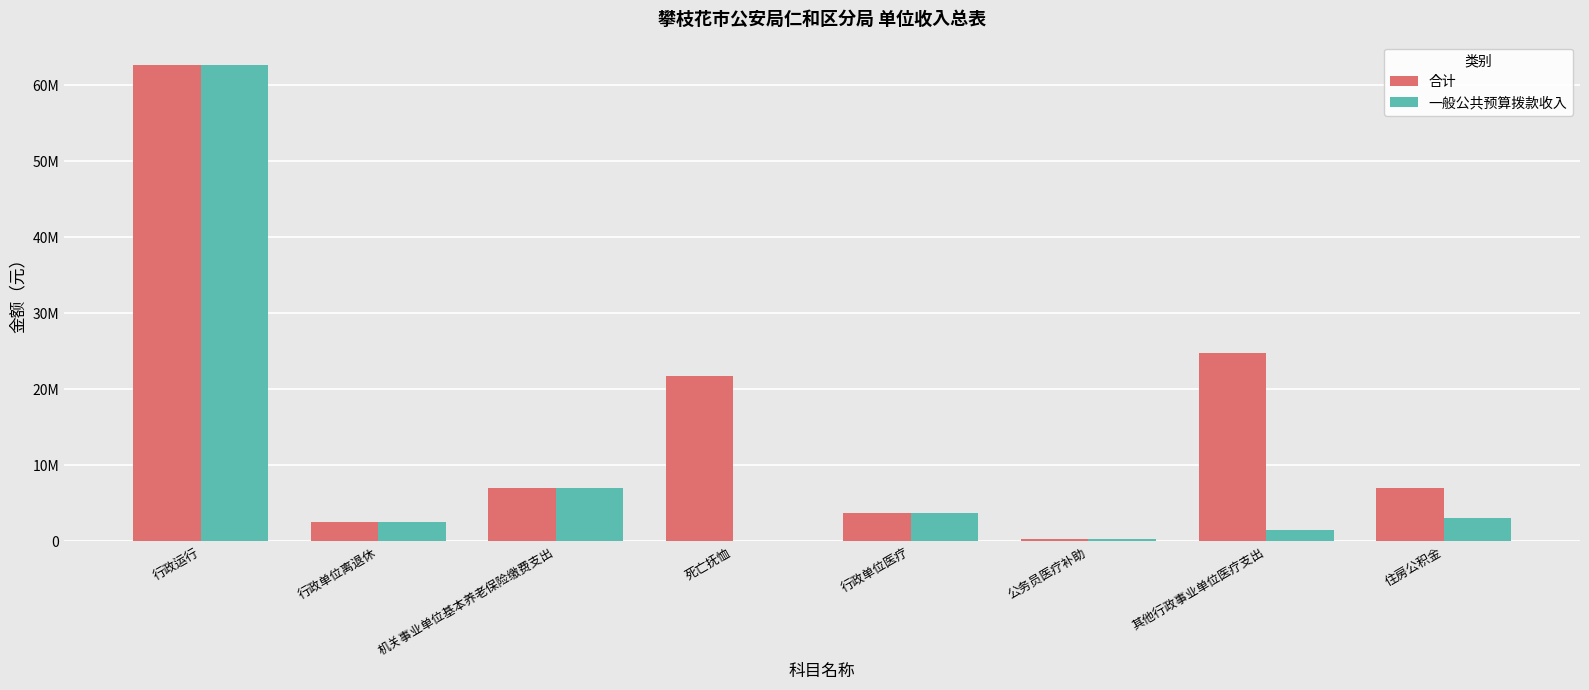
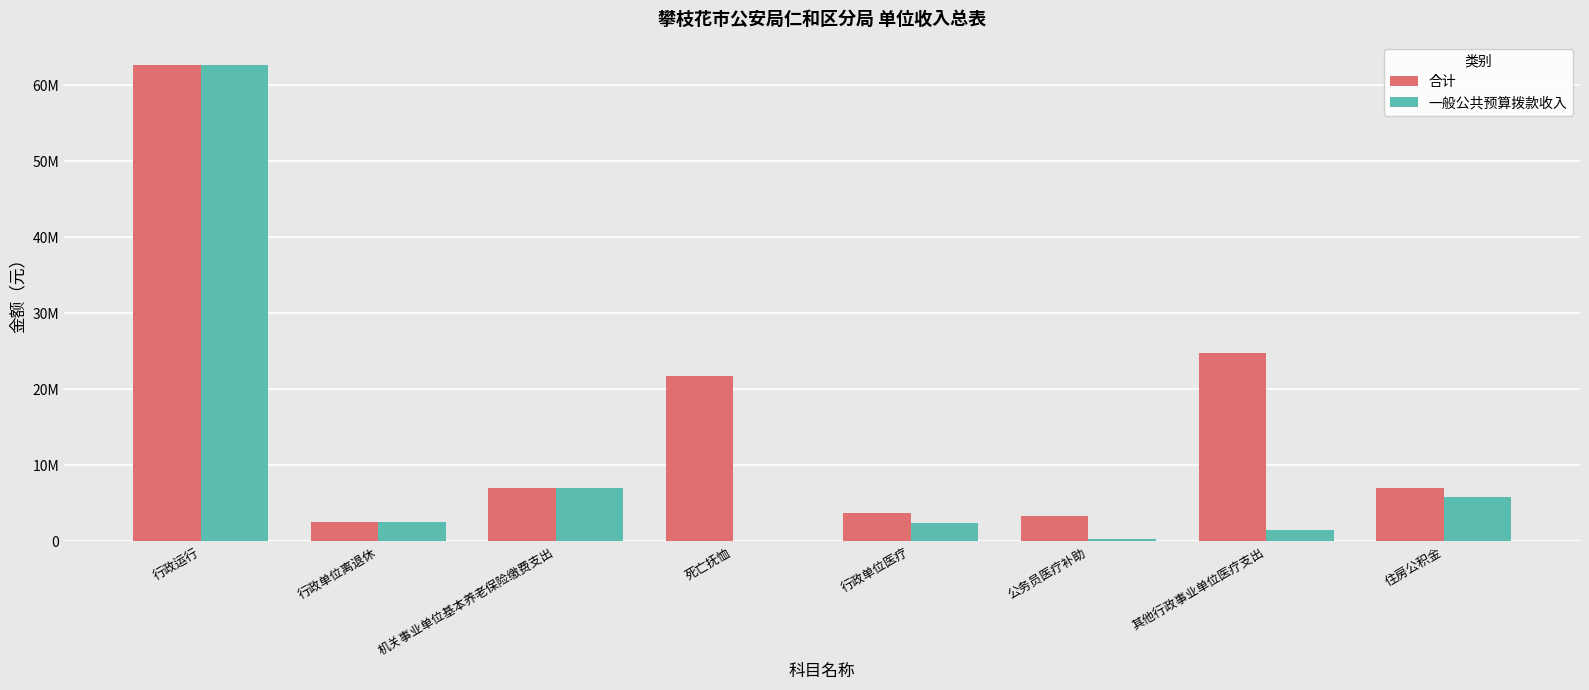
  {
    "合计": {
      "行政运行": 63000000,
      "行政单位离退休": 3000000,
      "机关事业单位基本养老保险缴费支出": 7000000,
      "死亡抚恤": 22000000,
      "行政单位医疗": 4000000,
-     "公务员医疗补助": 0,
+     "公务员医疗补助": 3000000,
      "其他行政事业单位医疗支出": 25000000,
      "住房公积金": 7000000
    },
    "一般公共预算拨款收入": {
      "行政运行": 63000000,
      "行政单位离退休": 3000000,
      "机关事业单位基本养老保险缴费支出": 7000000,
-     "行政单位医疗": 4000000,
+     "行政单位医疗": 2000000,
      "其他行政事业单位医疗支出": 1000000,
-     "住房公积金": 3000000
+     "住房公积金": 6000000
    }
  }
